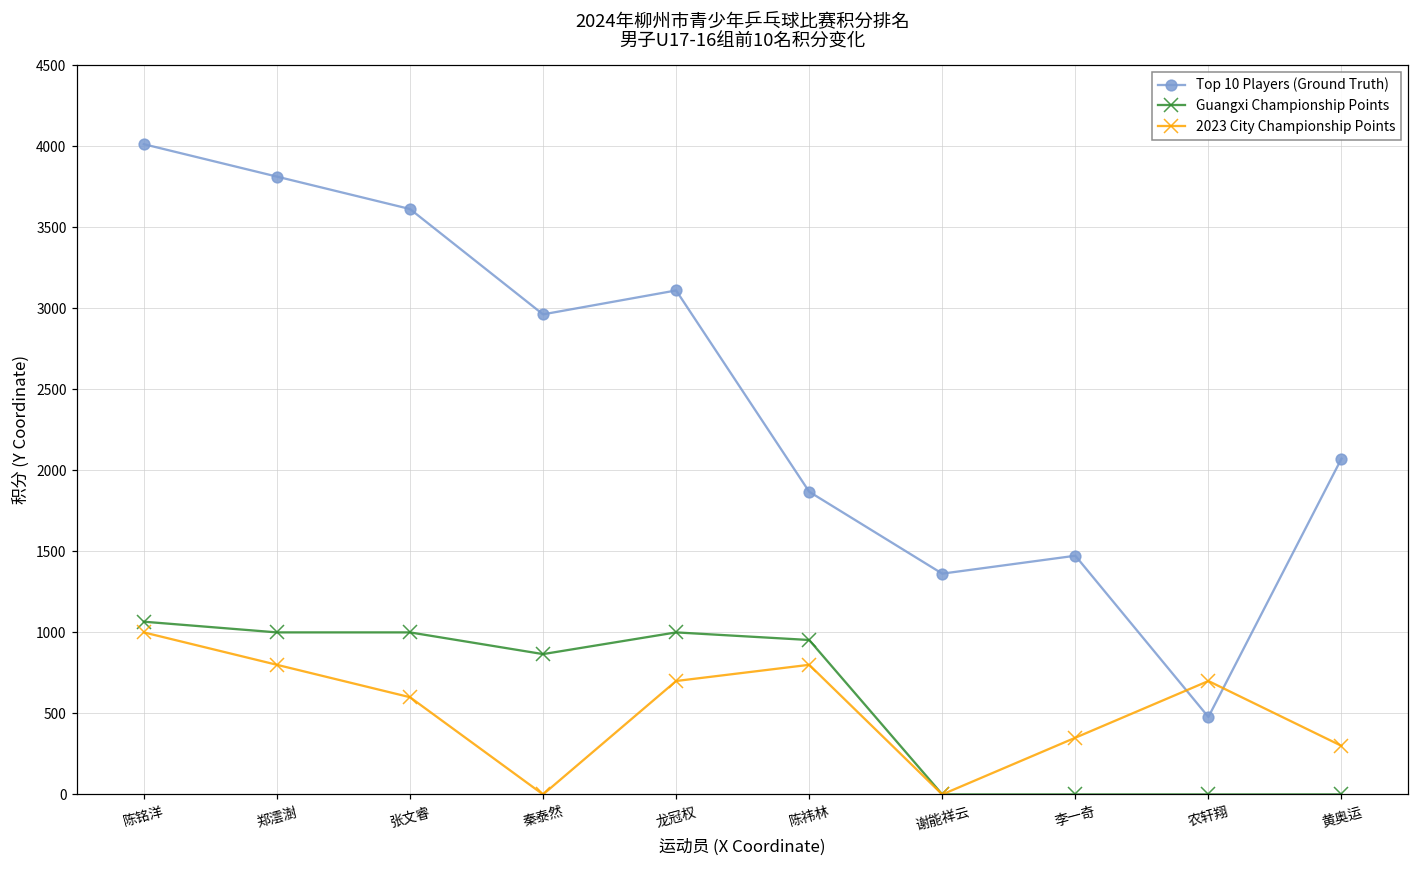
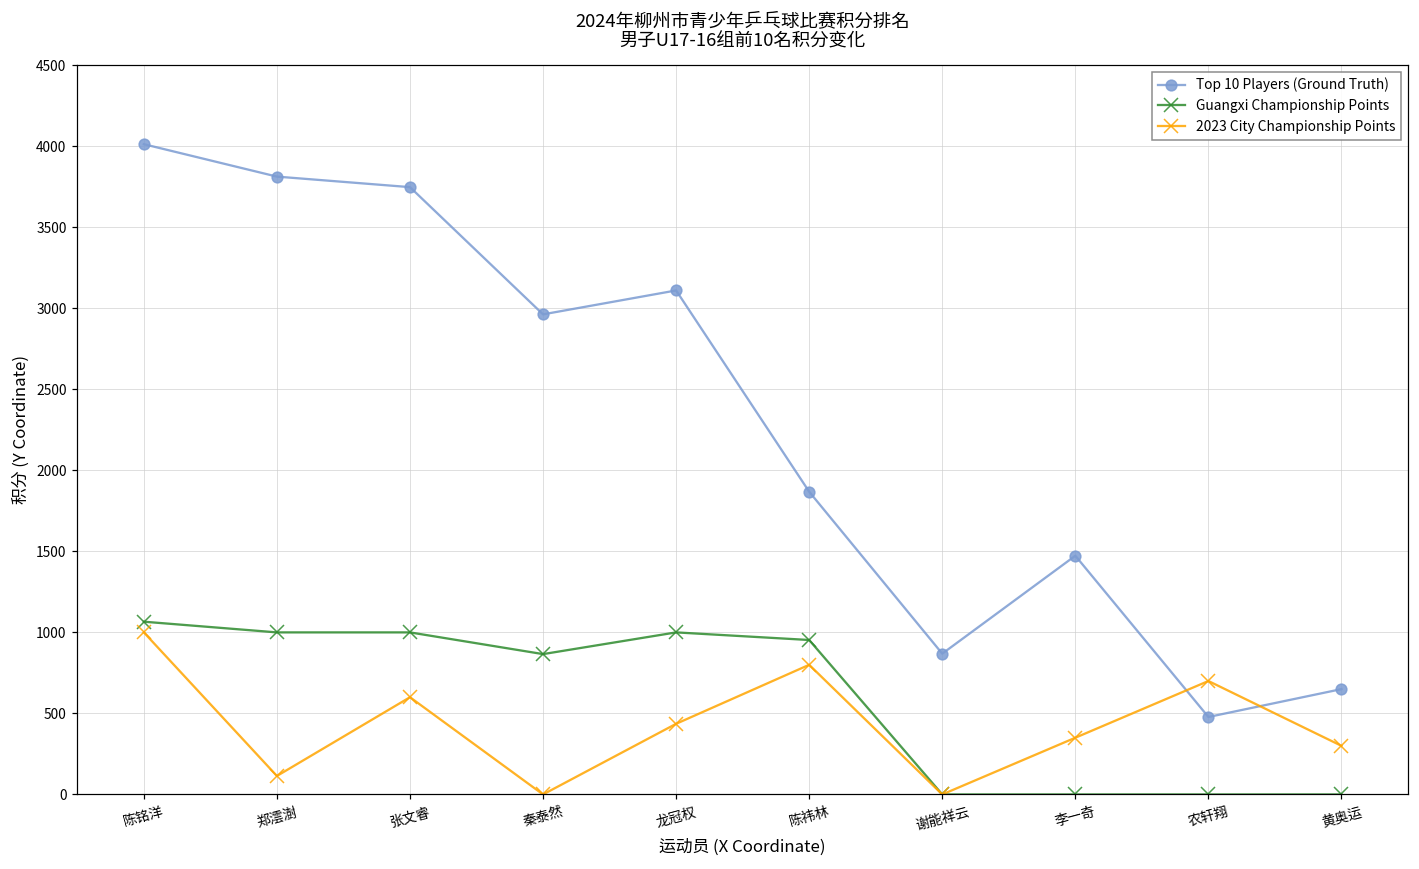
  {
    "Top 10 Players (Ground Truth)": {
      "陈铭洋": 4010,
      "郑澐澍": 3810,
-     "张文睿": 3610,
+     "张文睿": 3750,
      "秦泰然": 2960,
      "龙冠权": 3110,
      "陈祎林": 1870,
-     "谢能祥云": 1360,
+     "谢能祥云": 870,
      "李一奇": 1470,
      "农轩翔": 480,
-     "黄奥运": 2070
+     "黄奥运": 650
    },
    "Guangxi Championship Points": {
      "陈铭洋": 1070,
      "郑澐澍": 1000,
      "张文睿": 1000,
      "秦泰然": 870,
      "龙冠权": 1000,
      "陈祎林": 950,
      "李一奇": 0,
      "农轩翔": 0,
      "黄奥运": 0
    },
    "2023 City Championship Points": {
      "陈铭洋": 1000,
-     "郑澐澍": 800,
+     "郑澐澍": 110,
      "张文睿": 600,
      "秦泰然": 0,
-     "龙冠权": 700,
+     "龙冠权": 440,
      "陈祎林": 800,
      "李一奇": 350,
      "农轩翔": 700,
      "黄奥运": 300
    }
  }
